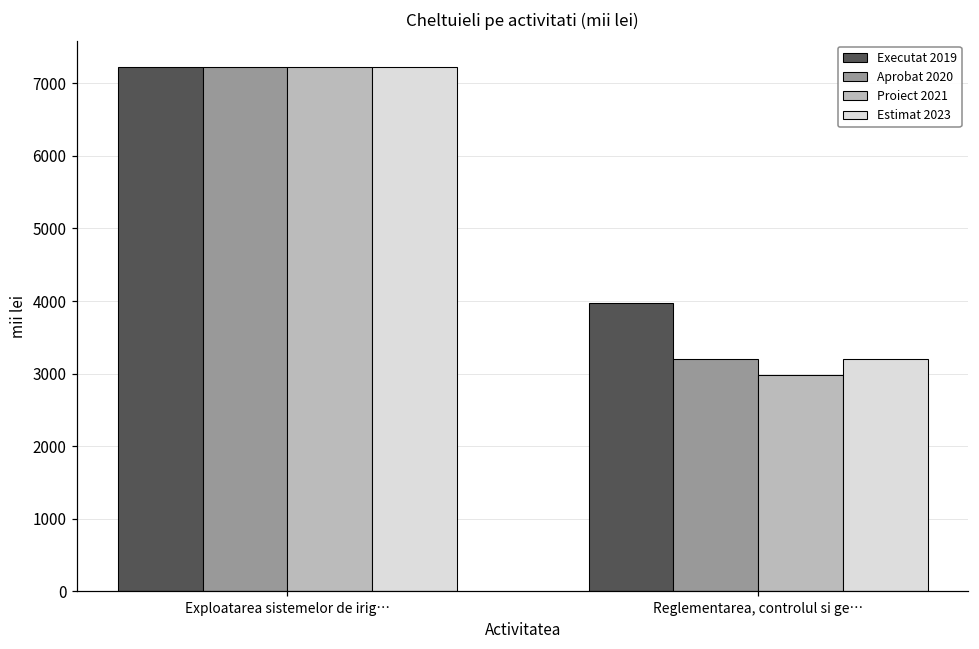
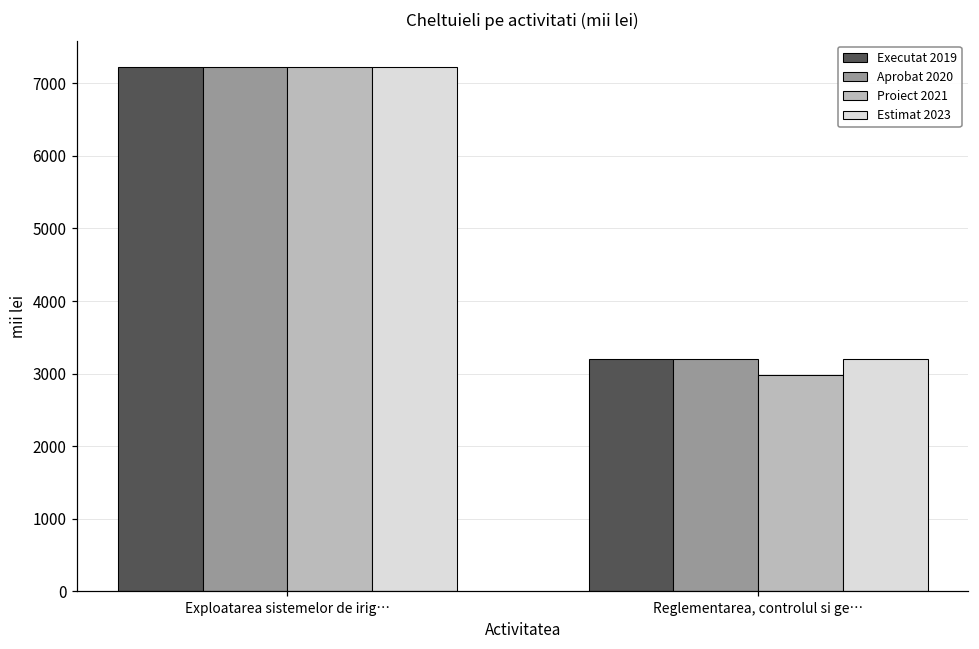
  {
    "Executat 2019": {
      "Exploatarea sistemelor de irig…": 7200,
-     "Reglementarea, controlul si ge…": 4000
+     "Reglementarea, controlul si ge…": 3200
    }
  }
